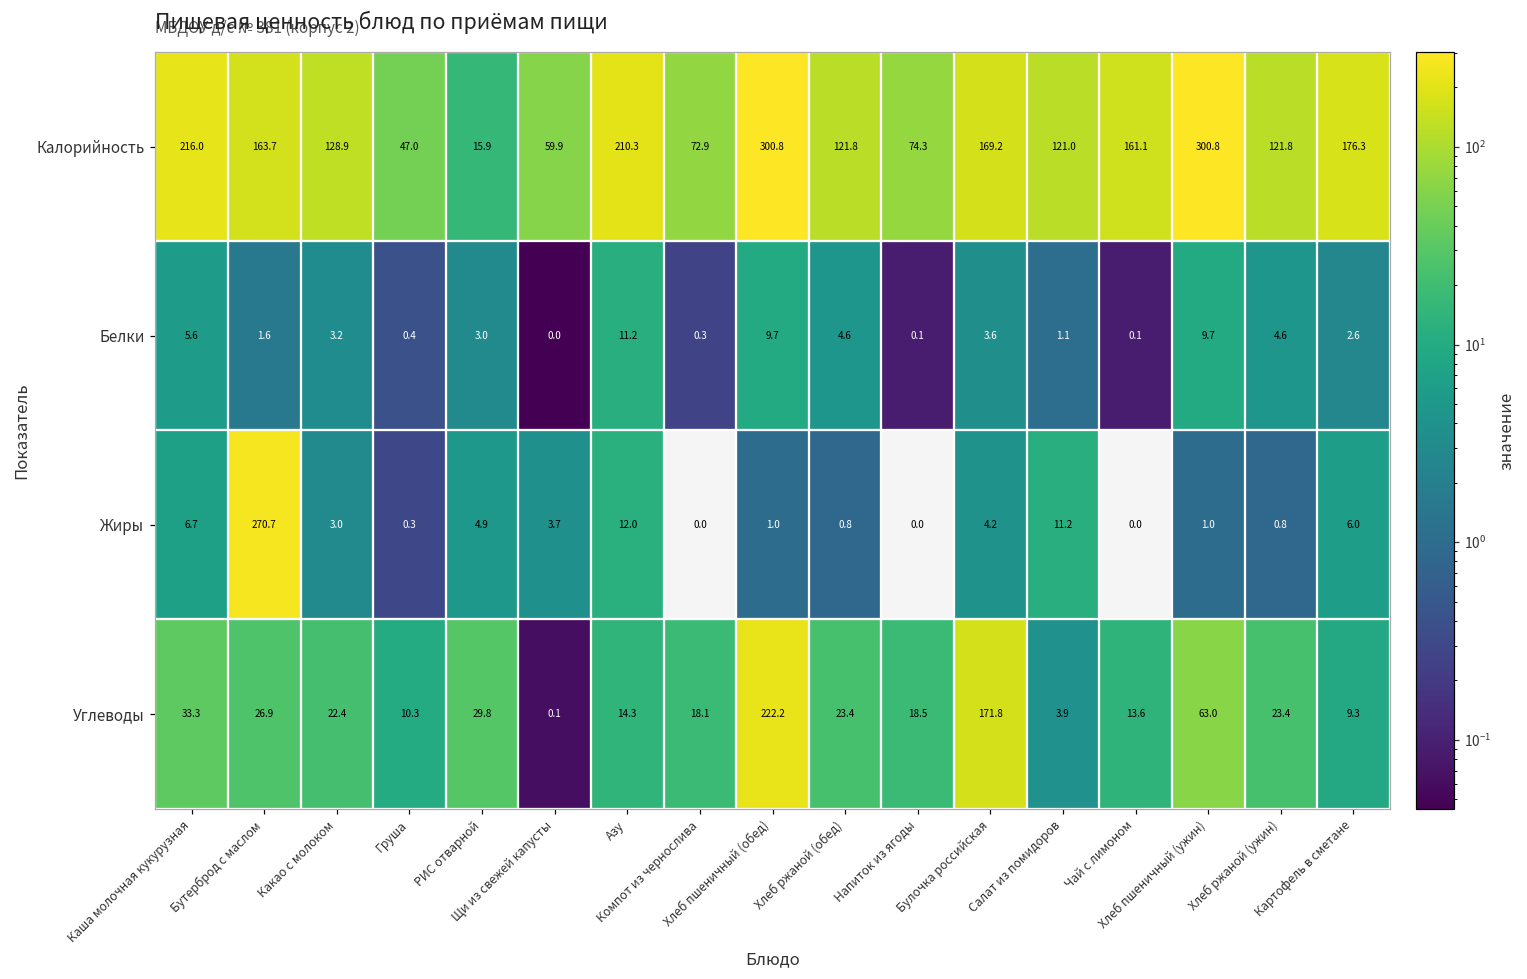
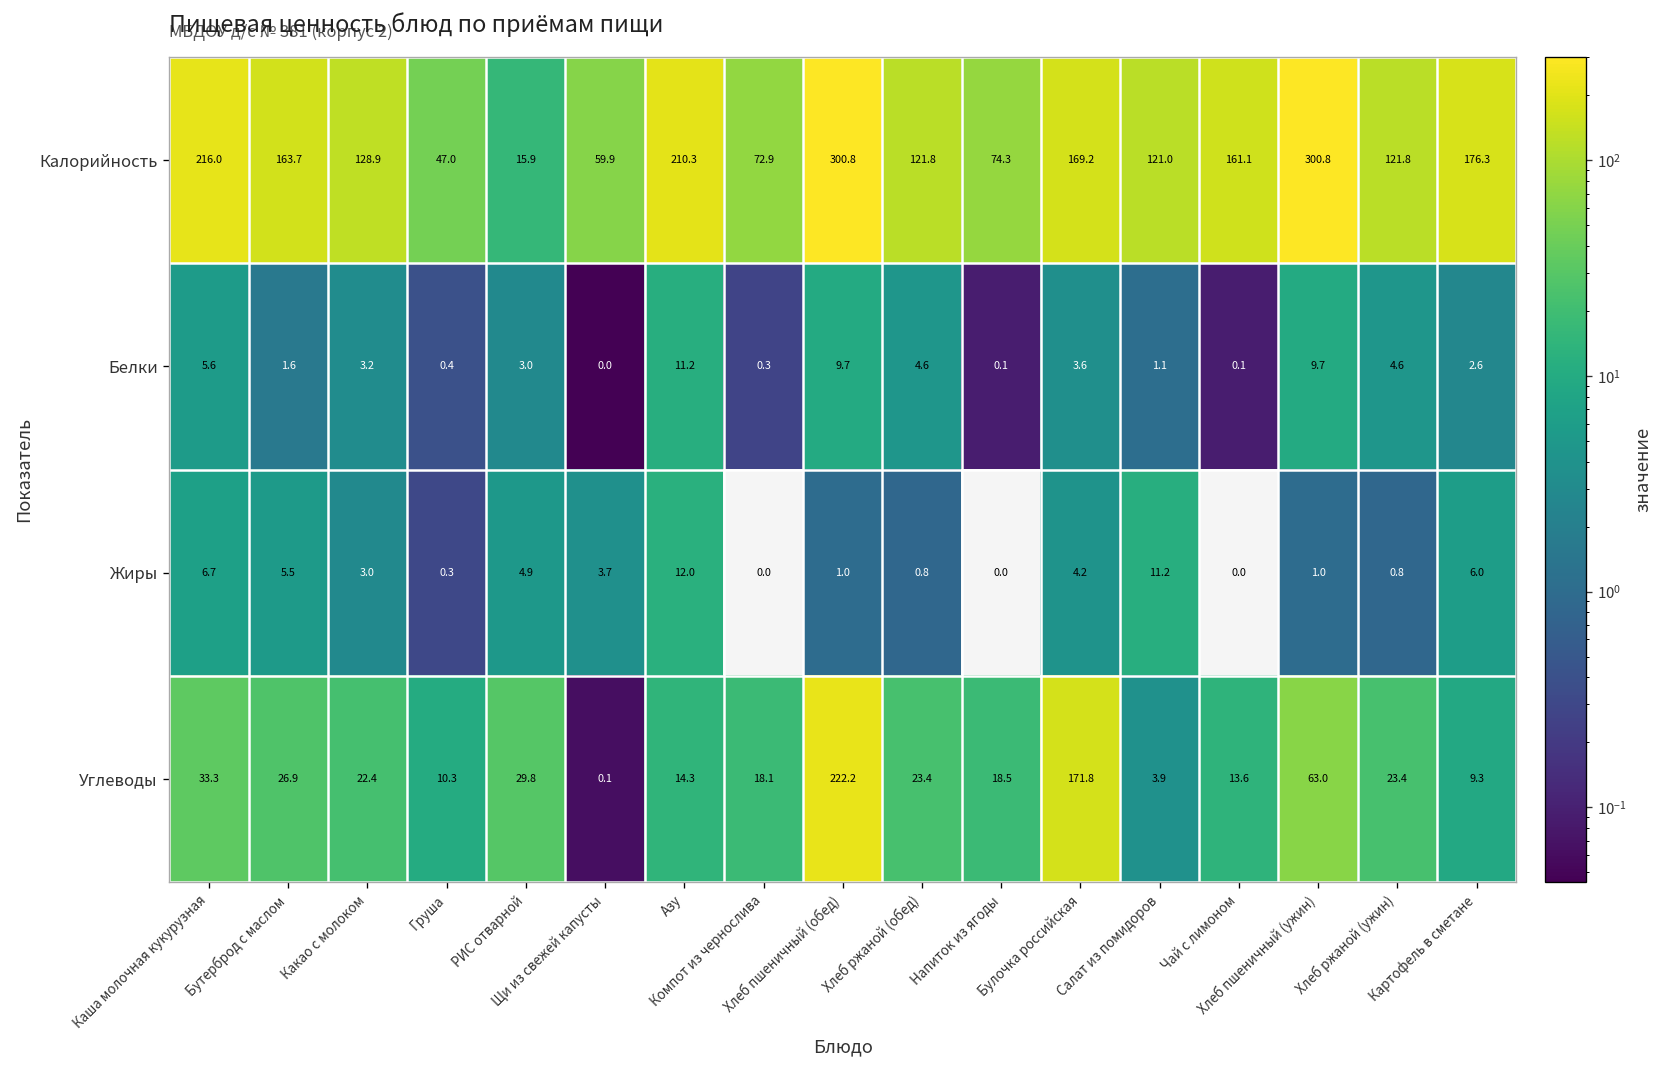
  {
    "Калорийность": {
      "Каша молочная кукурузная": 216.0,
      "Бутерброд с маслом": 163.7,
      "Какао с молоком": 128.9,
      "Груша": 47.0,
      "РИС отварной": 15.9,
      "Щи из свежей капусты": 59.9,
      "Азу": 210.3,
      "Компот из чернослива": 72.9,
      "Хлеб пшеничный (обед)": 300.8,
      "Хлеб ржаной (обед)": 121.8,
      "Напиток из ягоды": 74.3,
      "Булочка российская": 169.2,
      "Салат из помидоров": 121.0,
      "Чай с лимоном": 161.1,
      "Хлеб пшеничный (ужин)": 300.8,
      "Хлеб ржаной (ужин)": 121.8,
      "Картофель в сметане": 176.3
    },
    "Белки": {
      "Каша молочная кукурузная": 5.6,
      "Бутерброд с маслом": 1.6,
      "Какао с молоком": 3.2,
      "Груша": 0.4,
      "РИС отварной": 3.0,
      "Щи из свежей капусты": 0.0,
      "Азу": 11.2,
      "Компот из чернослива": 0.3,
      "Хлеб пшеничный (обед)": 9.7,
      "Хлеб ржаной (обед)": 4.6,
      "Напиток из ягоды": 0.1,
      "Булочка российская": 3.6,
      "Салат из помидоров": 1.1,
      "Чай с лимоном": 0.1,
      "Хлеб пшеничный (ужин)": 9.7,
      "Хлеб ржаной (ужин)": 4.6,
      "Картофель в сметане": 2.6
    },
    "Жиры": {
      "Каша молочная кукурузная": 6.7,
-     "Бутерброд с маслом": 270.7,
+     "Бутерброд с маслом": 5.5,
      "Какао с молоком": 3.0,
      "Груша": 0.3,
      "РИС отварной": 4.9,
      "Щи из свежей капусты": 3.7,
      "Азу": 12.0,
      "Компот из чернослива": 0.0,
      "Хлеб пшеничный (обед)": 1.0,
      "Хлеб ржаной (обед)": 0.8,
      "Напиток из ягоды": 0.0,
      "Булочка российская": 4.2,
      "Салат из помидоров": 11.2,
      "Чай с лимоном": 0.0,
      "Хлеб пшеничный (ужин)": 1.0,
      "Хлеб ржаной (ужин)": 0.8,
      "Картофель в сметане": 6.0
    },
    "Углеводы": {
      "Каша молочная кукурузная": 33.3,
      "Бутерброд с маслом": 26.9,
      "Какао с молоком": 22.4,
      "Груша": 10.3,
      "РИС отварной": 29.8,
      "Щи из свежей капусты": 0.1,
      "Азу": 14.3,
      "Компот из чернослива": 18.1,
      "Хлеб пшеничный (обед)": 222.2,
      "Хлеб ржаной (обед)": 23.4,
      "Напиток из ягоды": 18.5,
      "Булочка российская": 171.8,
      "Салат из помидоров": 3.9,
      "Чай с лимоном": 13.6,
      "Хлеб пшеничный (ужин)": 63.0,
      "Хлеб ржаной (ужин)": 23.4,
      "Картофель в сметане": 9.3
    }
  }
